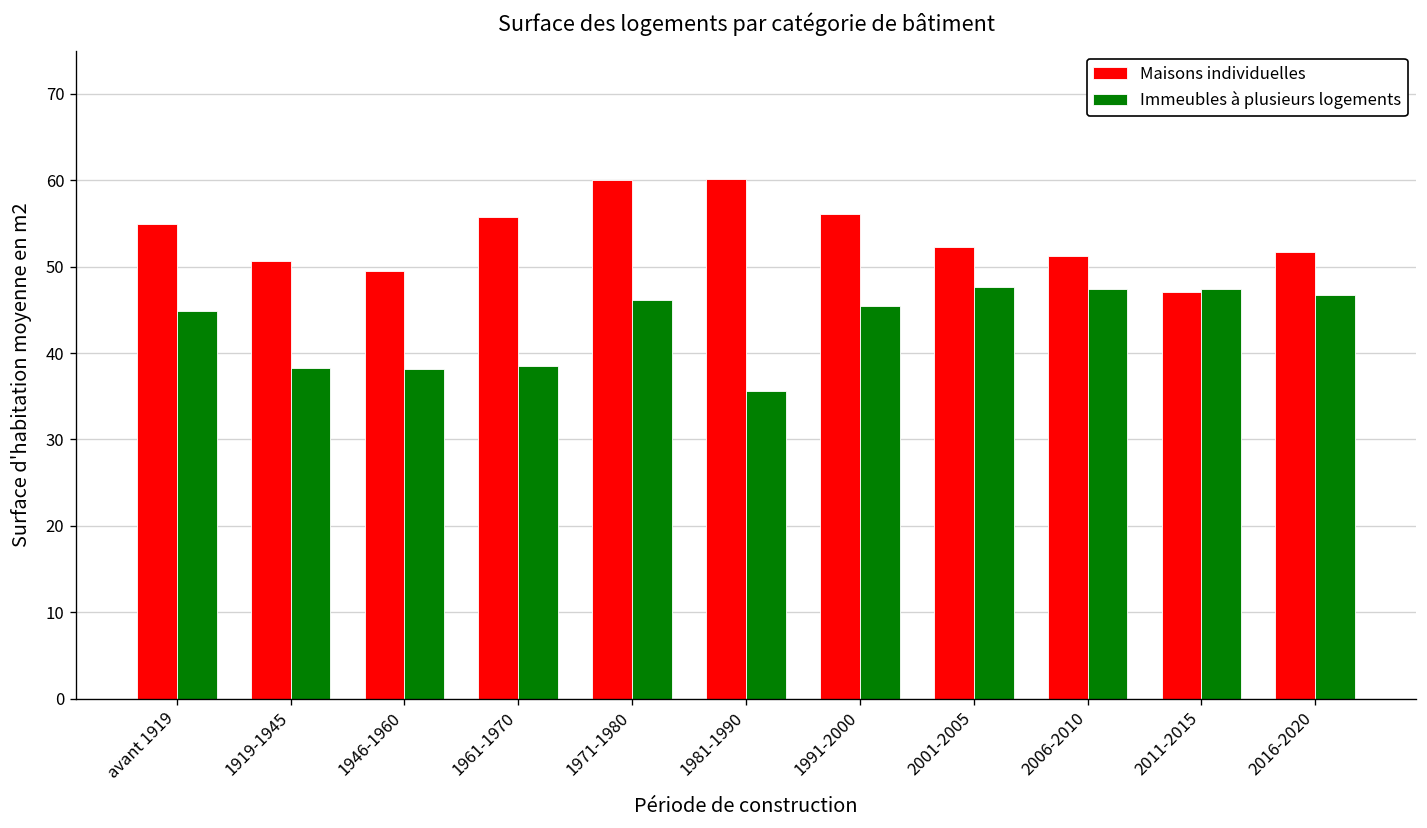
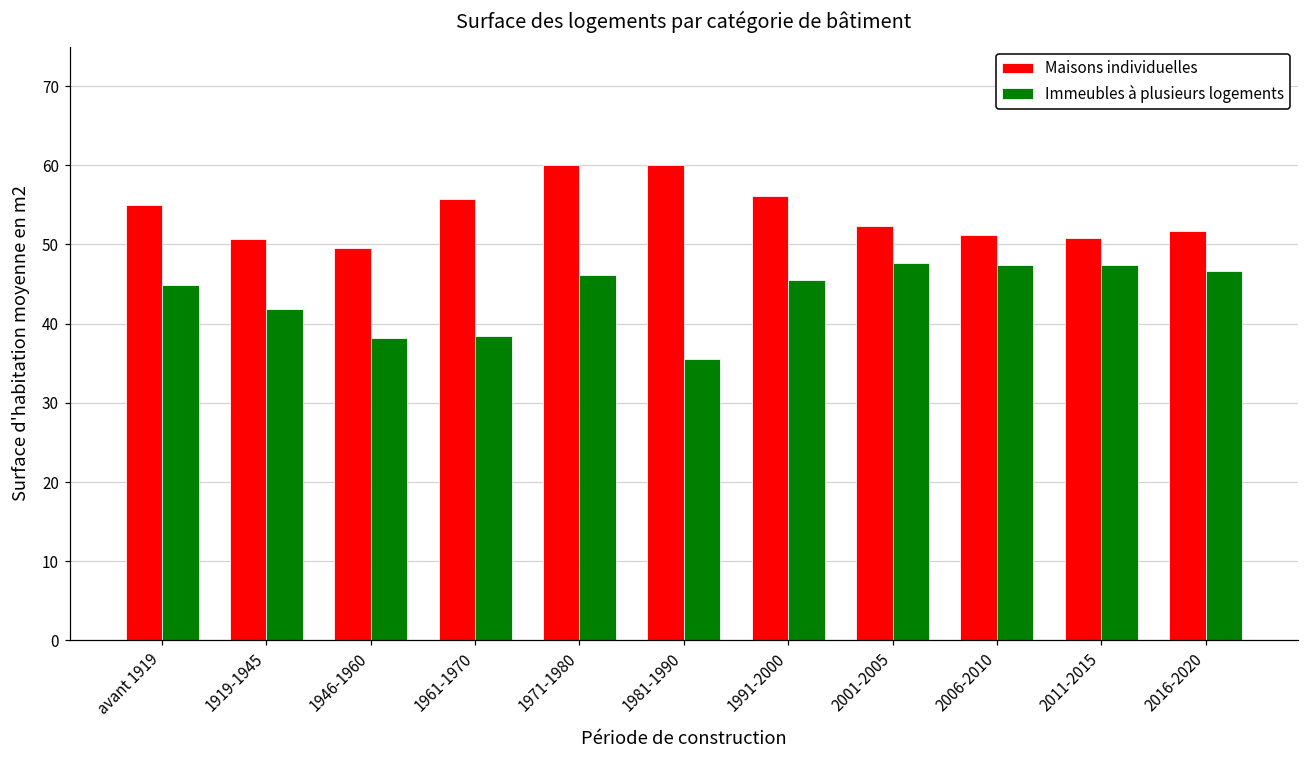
  {
    "Maisons individuelles": {
      "avant 1919": 55,
      "1919-1945": 51,
      "1946-1960": 50,
      "1961-1970": 56,
      "1971-1980": 60,
      "1981-1990": 60,
      "1991-2000": 56,
      "2001-2005": 52,
      "2006-2010": 51,
-     "2011-2015": 47,
+     "2011-2015": 51,
      "2016-2020": 52
    },
    "Immeubles à plusieurs logements": {
      "avant 1919": 45,
-     "1919-1945": 38,
+     "1919-1945": 42,
      "1946-1960": 38,
      "1961-1970": 39,
      "1971-1980": 46,
      "1981-1990": 36,
      "1991-2000": 46,
      "2001-2005": 48,
      "2006-2010": 47,
      "2011-2015": 47,
      "2016-2020": 47
    }
  }
